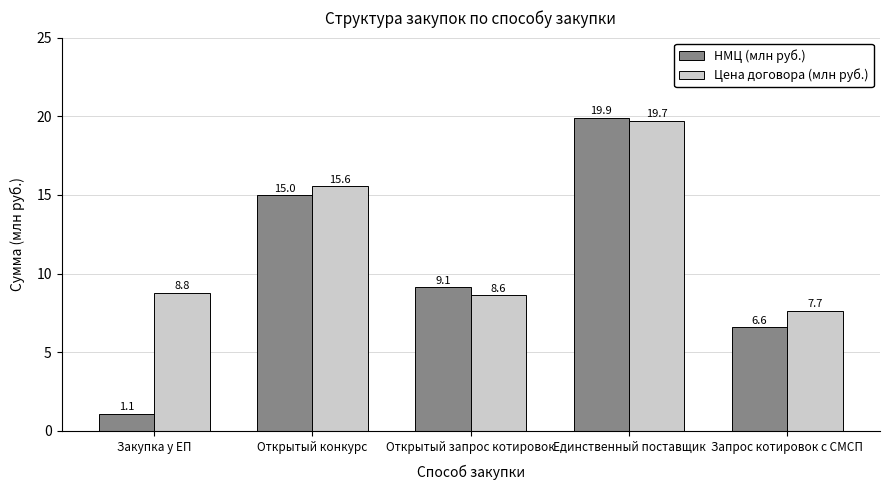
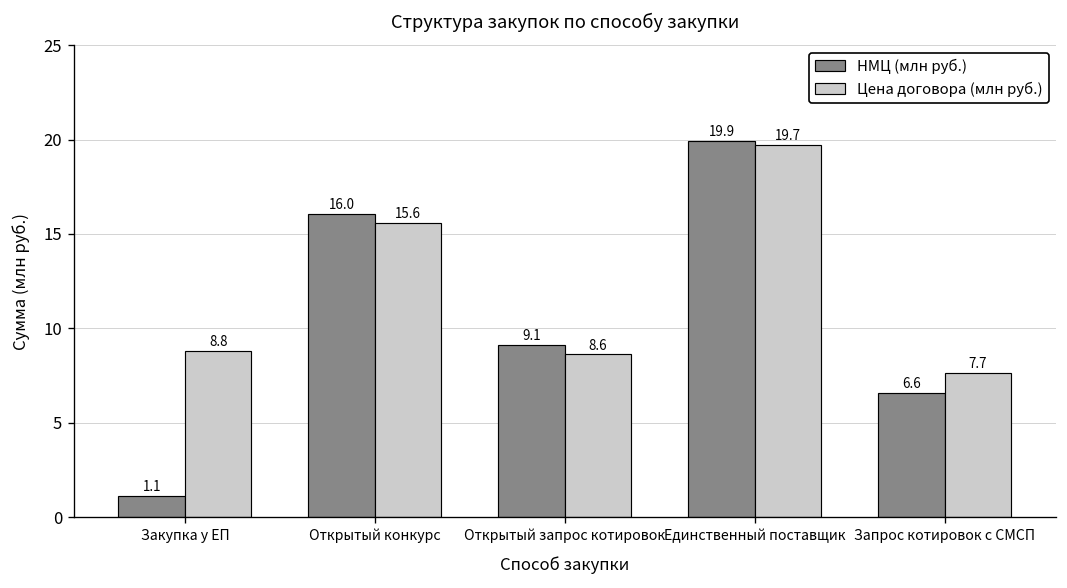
  {
    "НМЦ (млн руб.)": {
      "Закупка у ЕП": 1.1,
-     "Открытый конкурс": 15.0,
+     "Открытый конкурс": 16.0,
      "Открытый запрос котировок": 9.1,
      "Единственный поставщик": 19.9,
      "Запрос котировок с СМСП": 6.6
    },
    "Цена договора (млн руб.)": {
      "Закупка у ЕП": 8.8,
      "Открытый конкурс": 15.6,
      "Открытый запрос котировок": 8.6,
      "Единственный поставщик": 19.7,
      "Запрос котировок с СМСП": 7.7
    }
  }
